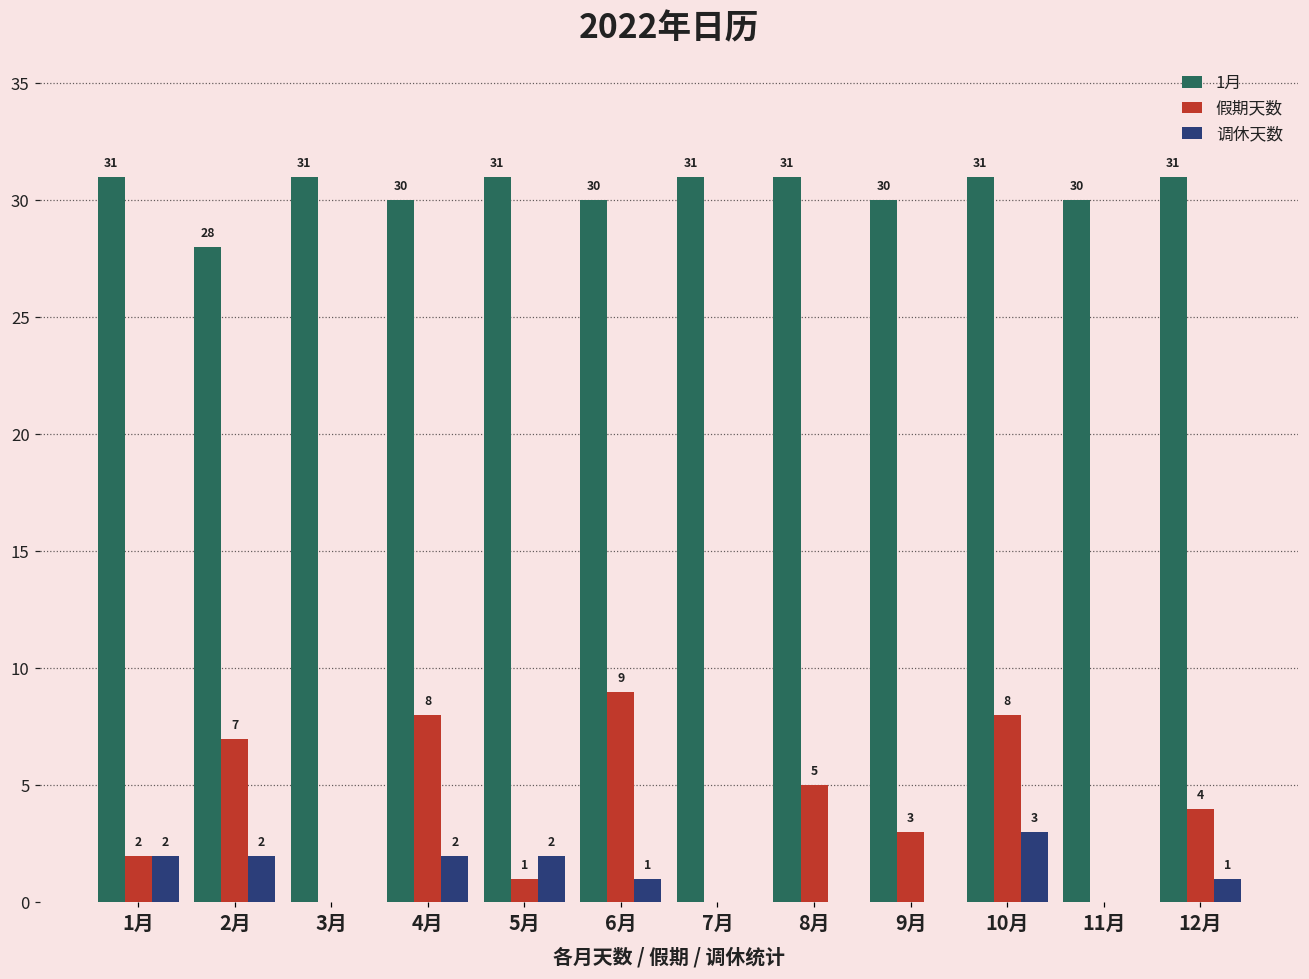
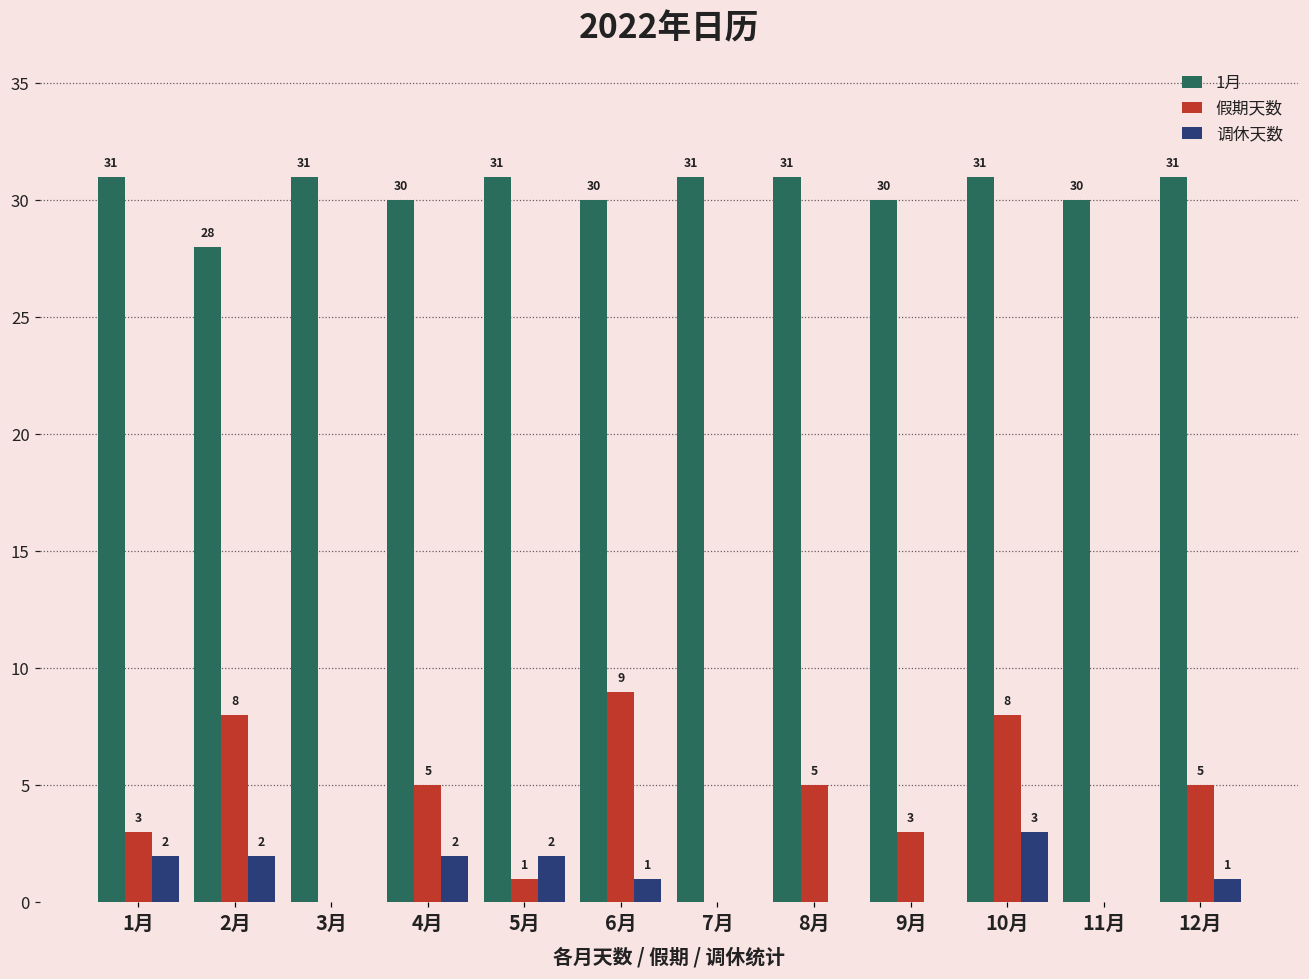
  {
    "假期天数": {
-     "1月": 2,
-     "2月": 7,
-     "4月": 8,
+     "1月": 3,
+     "2月": 8,
+     "4月": 5,
      "5月": 1,
      "6月": 9,
      "8月": 5,
      "9月": 3,
      "10月": 8,
-     "12月": 4
+     "12月": 5
    }
  }
